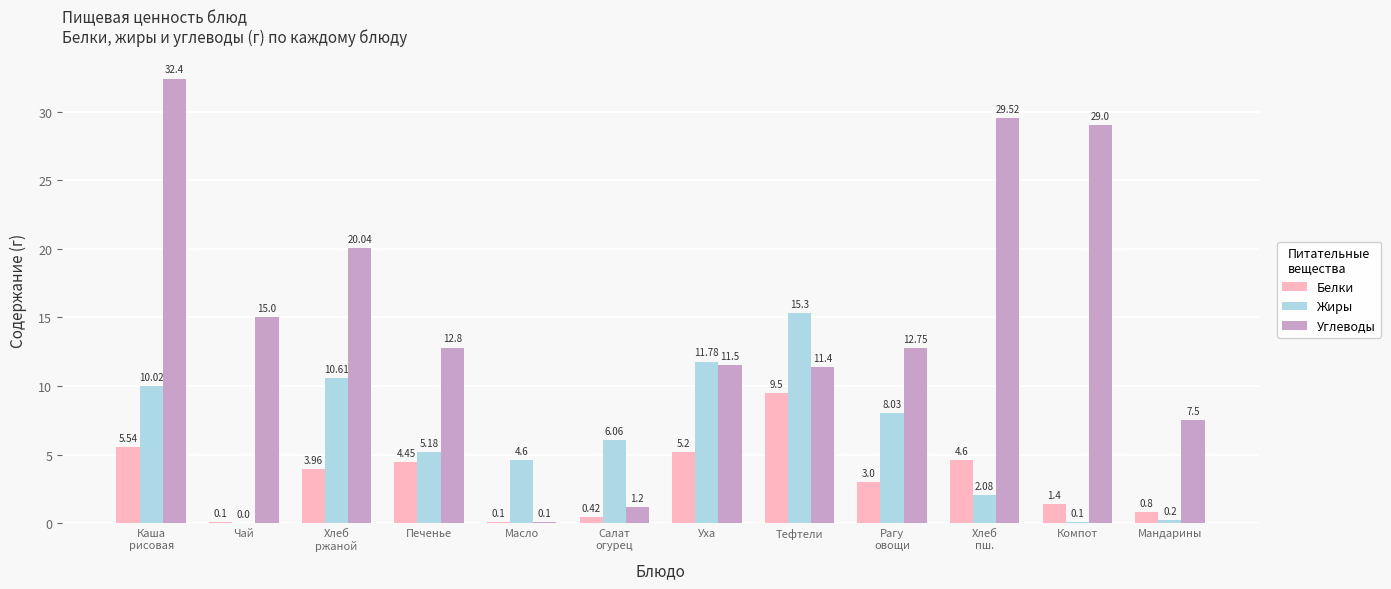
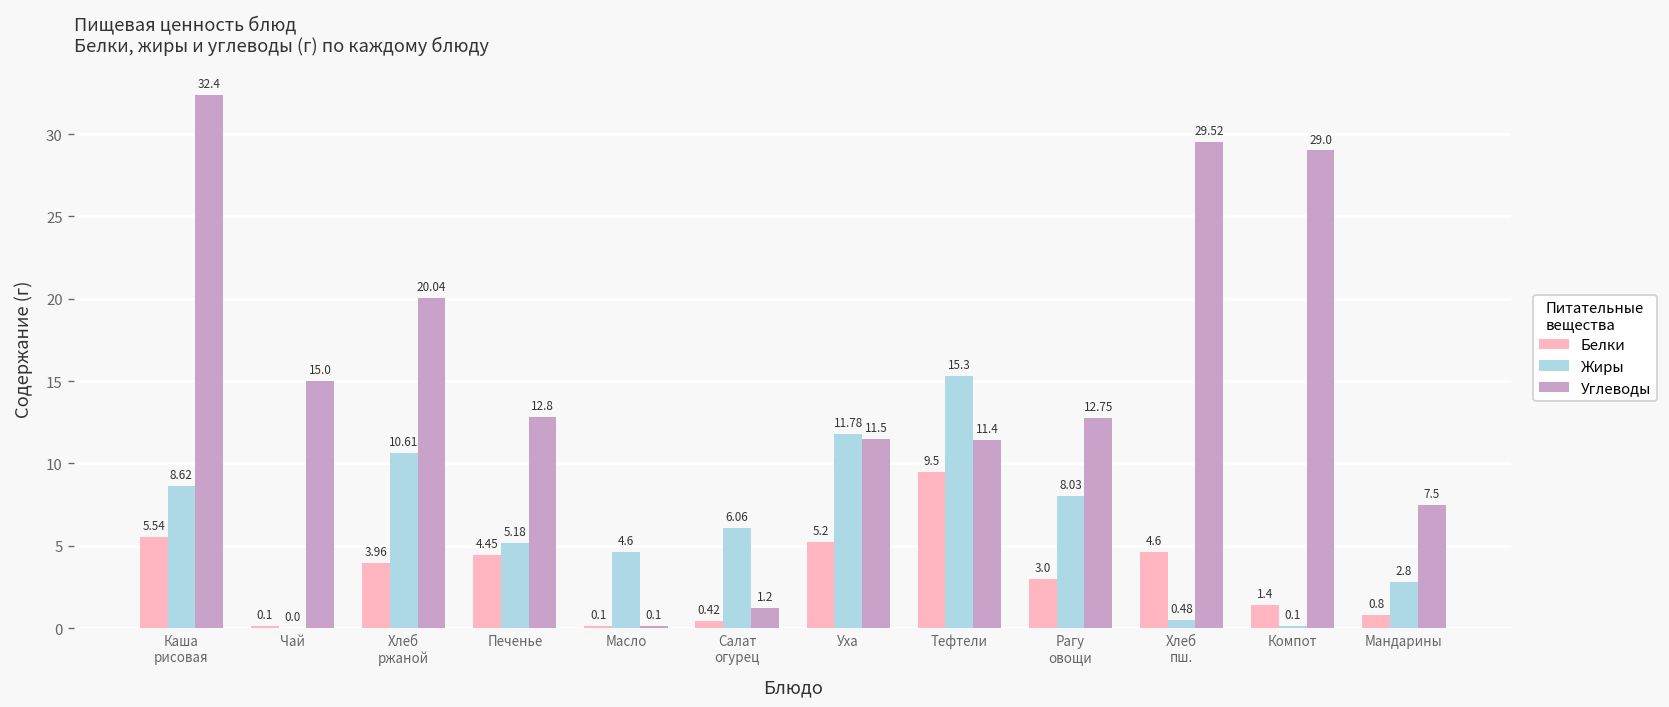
  {
    "Жиры": {
-     "Каша рисовая": 10.02,
+     "Каша рисовая": 8.62,
      "Чай": 0.0,
      "Хлеб ржаной": 10.61,
      "Печенье": 5.18,
      "Масло": 4.6,
      "Салат огурец": 6.06,
      "Уха": 11.78,
      "Тефтели": 15.3,
      "Рагу овощи": 8.03,
-     "Хлеб пш.": 2.08,
+     "Хлеб пш.": 0.48,
      "Компот": 0.1,
-     "Мандарины": 0.2
+     "Мандарины": 2.8
    }
  }
